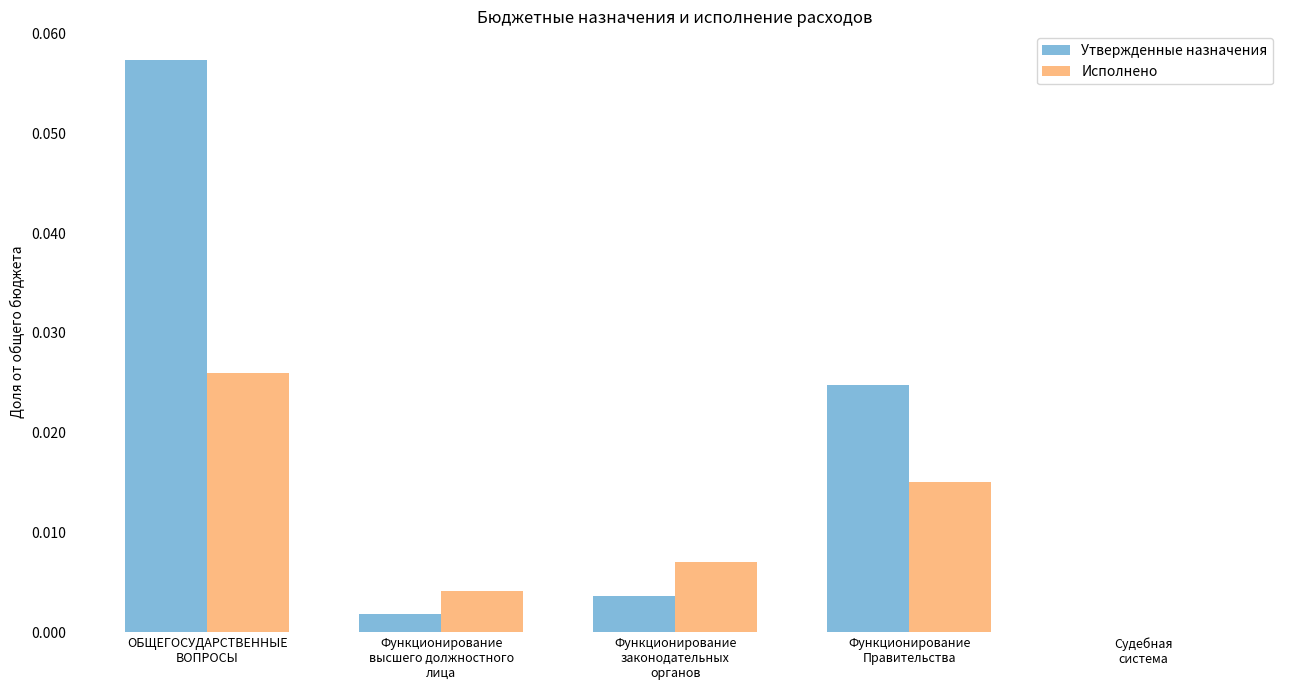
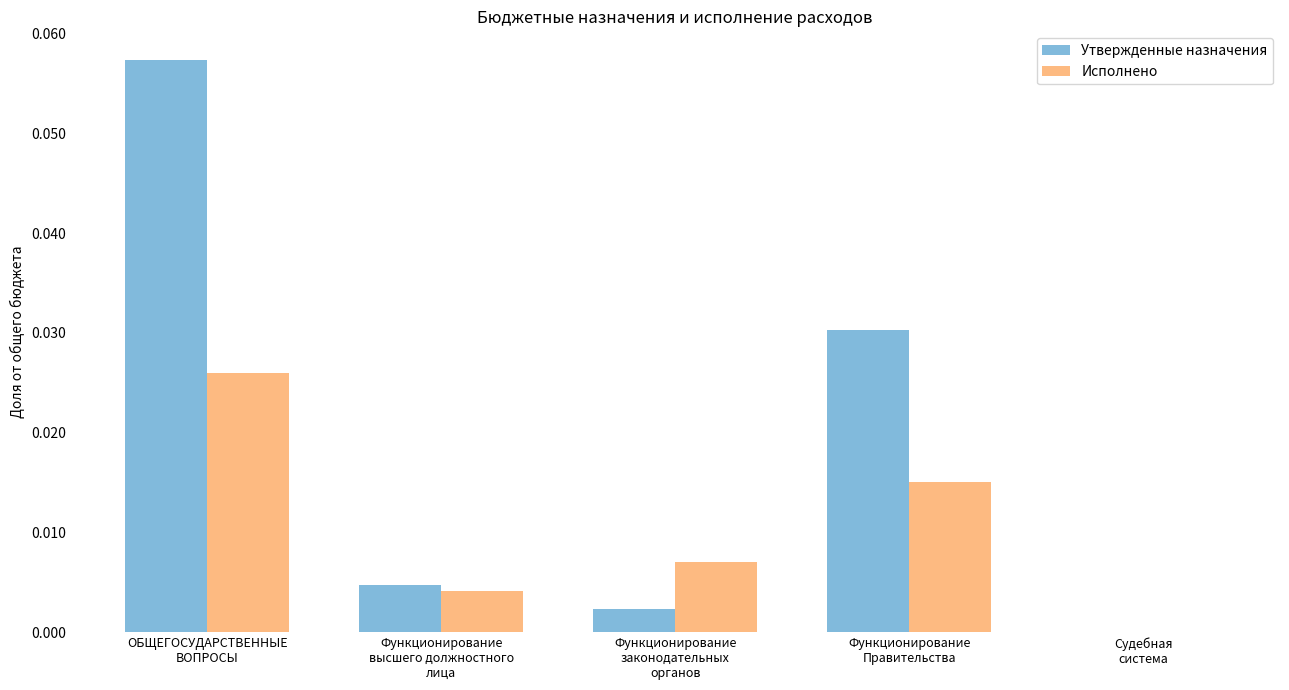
  {
    "Утвержденные назначения": {
      "ОБЩЕГОСУДАРСТВЕННЫЕ ВОПРОСЫ": 0.057,
-     "Функционирование высшего должностного лица": 0.002,
-     "Функционирование законодательных органов": 0.004,
-     "Функционирование Правительства": 0.025
+     "Функционирование высшего должностного лица": 0.005,
+     "Функционирование законодательных органов": 0.002,
+     "Функционирование Правительства": 0.030
    },
    "Исполнено": {
      "ОБЩЕГОСУДАРСТВЕННЫЕ ВОПРОСЫ": 0.026,
      "Функционирование высшего должностного лица": 0.004,
      "Функционирование законодательных органов": 0.007,
      "Функционирование Правительства": 0.015
    }
  }
